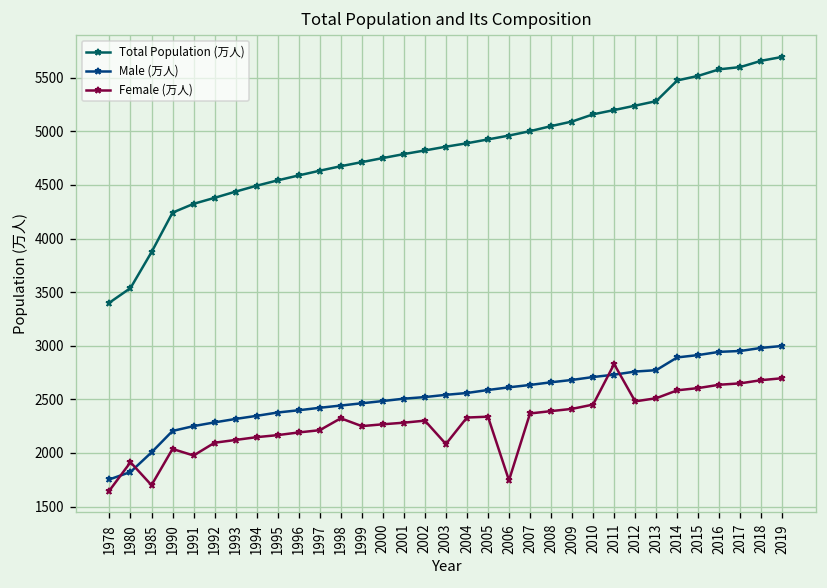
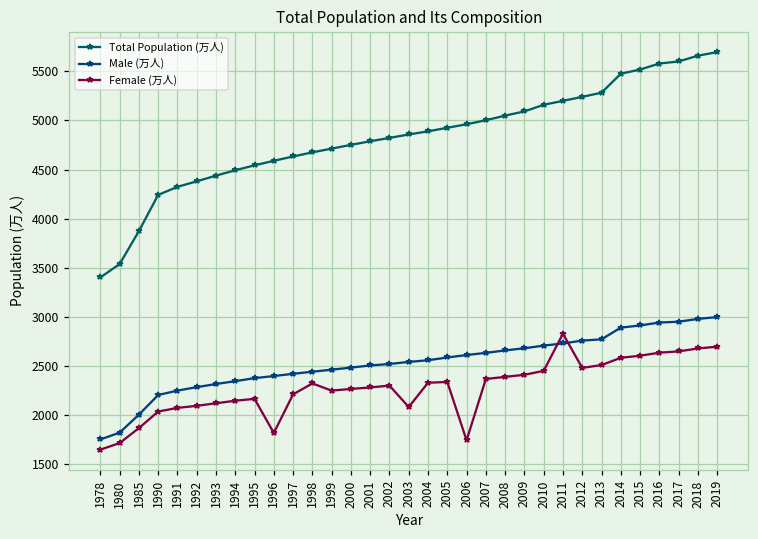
  {
    "Female (万人)": {
      "1978": 1600,
-     "1980": 1900,
-     "1985": 1700,
+     "1980": 1700,
+     "1985": 1900,
      "1990": 2000,
-     "1991": 2000,
+     "1991": 2100,
      "1992": 2100,
      "1993": 2100,
      "1994": 2100,
      "1995": 2200,
-     "1996": 2200,
+     "1996": 1800,
      "1997": 2200,
      "1998": 2300,
      "1999": 2300,
      "2000": 2300,
      "2001": 2300,
      "2002": 2300,
      "2003": 2100,
      "2004": 2300,
      "2005": 2300,
      "2006": 1700,
      "2007": 2400,
      "2008": 2400,
      "2009": 2400,
      "2010": 2500,
      "2011": 2800,
      "2012": 2500,
      "2013": 2500,
      "2014": 2600,
      "2015": 2600,
      "2016": 2600,
      "2017": 2600,
      "2018": 2700,
      "2019": 2700
    }
  }
